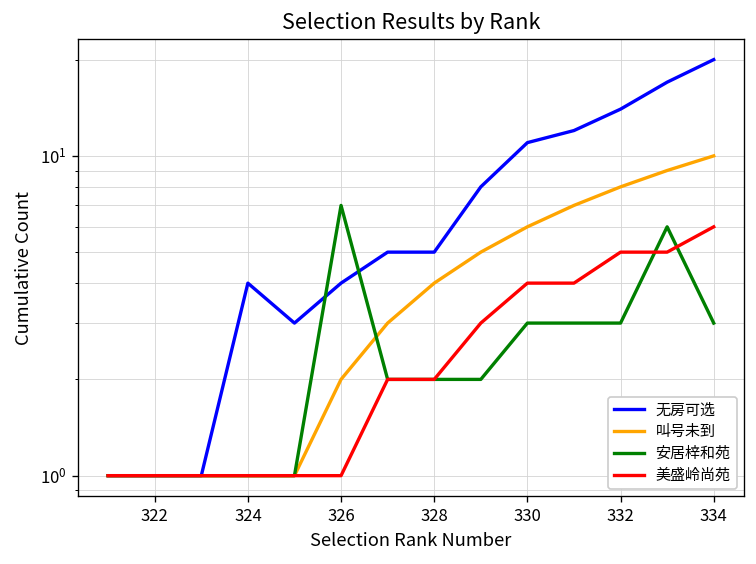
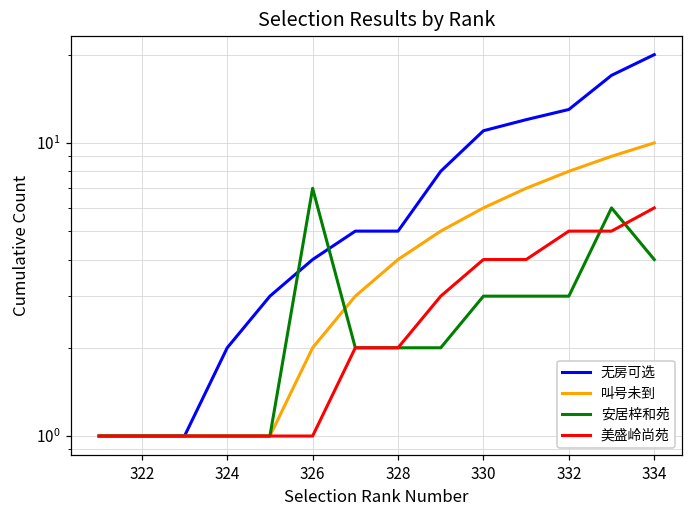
  {
    "无房可选": {
-     "324": 4,
+     "324": 2,
      "326": 4,
      "328": 5,
      "330": 11,
-     "332": 14,
+     "332": 13,
      "334": 20
    },
    "叫号未到": {
      "326": 2,
      "328": 4,
      "330": 6,
      "332": 8,
      "334": 10
    },
    "安居梓和苑": {
      "326": 7,
      "330": 3,
      "332": 3,
-     "334": 3
+     "334": 4
    },
    "美盛岭尚苑": {
      "326": 1,
      "330": 4,
      "332": 5,
      "334": 6
    }
  }
